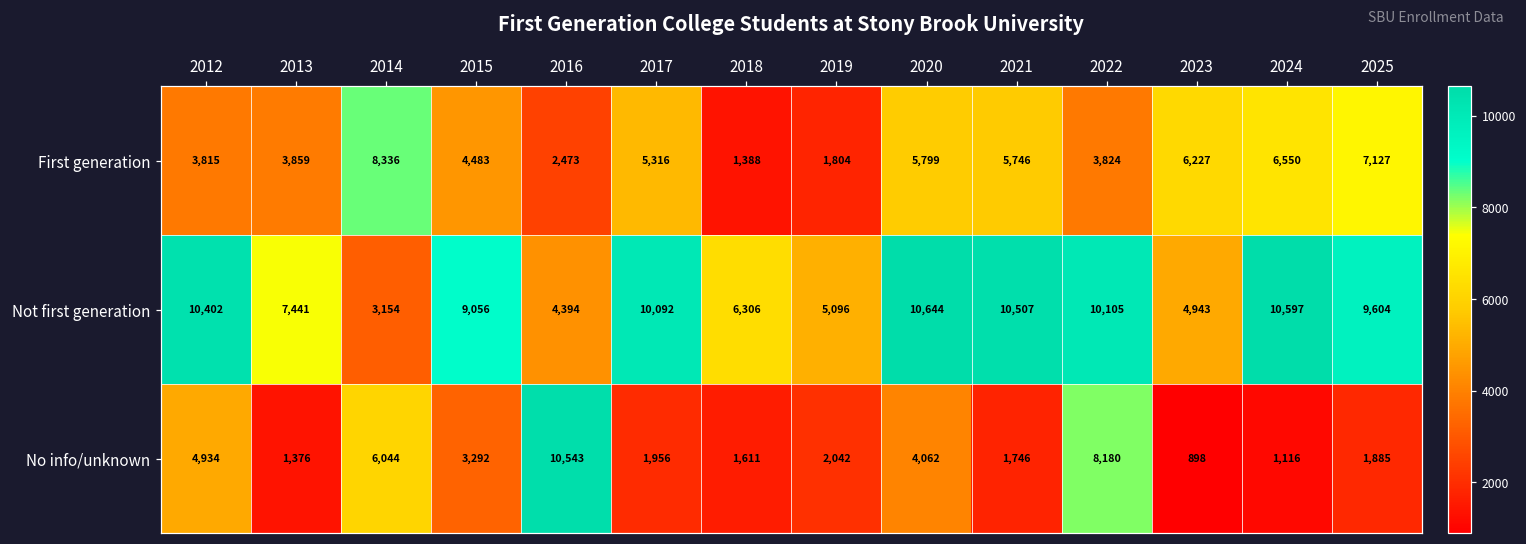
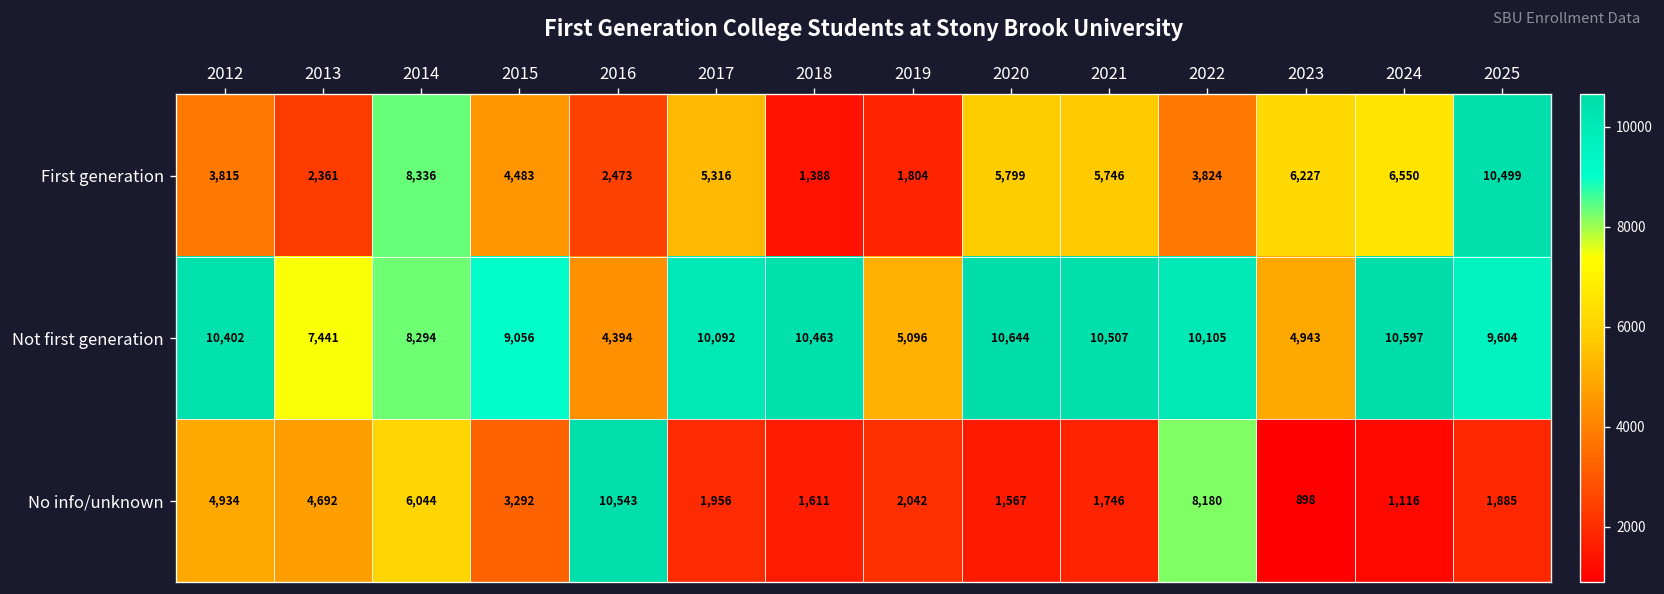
  {
    "First generation": {
      "2012": "3,815",
-     "2013": "3,859",
+     "2013": "2,361",
      "2014": "8,336",
      "2015": "4,483",
      "2016": "2,473",
      "2017": "5,316",
      "2018": "1,388",
      "2019": "1,804",
      "2020": "5,799",
      "2021": "5,746",
      "2022": "3,824",
      "2023": "6,227",
      "2024": "6,550",
-     "2025": "7,127"
+     "2025": "10,499"
    },
    "Not first generation": {
      "2012": "10,402",
      "2013": "7,441",
-     "2014": "3,154",
+     "2014": "8,294",
      "2015": "9,056",
      "2016": "4,394",
      "2017": "10,092",
-     "2018": "6,306",
+     "2018": "10,463",
      "2019": "5,096",
      "2020": "10,644",
      "2021": "10,507",
      "2022": "10,105",
      "2023": "4,943",
      "2024": "10,597",
      "2025": "9,604"
    },
    "No info/unknown": {
      "2012": "4,934",
-     "2013": "1,376",
+     "2013": "4,692",
      "2014": "6,044",
      "2015": "3,292",
      "2016": "10,543",
      "2017": "1,956",
      "2018": "1,611",
      "2019": "2,042",
-     "2020": "4,062",
+     "2020": "1,567",
      "2021": "1,746",
      "2022": "8,180",
      "2023": "898",
      "2024": "1,116",
      "2025": "1,885"
    }
  }
